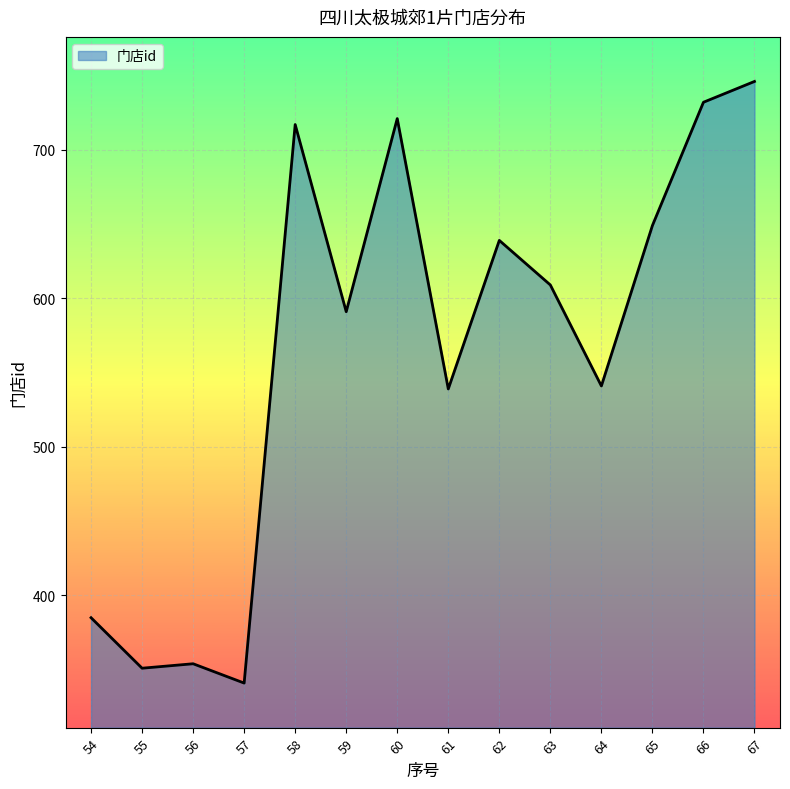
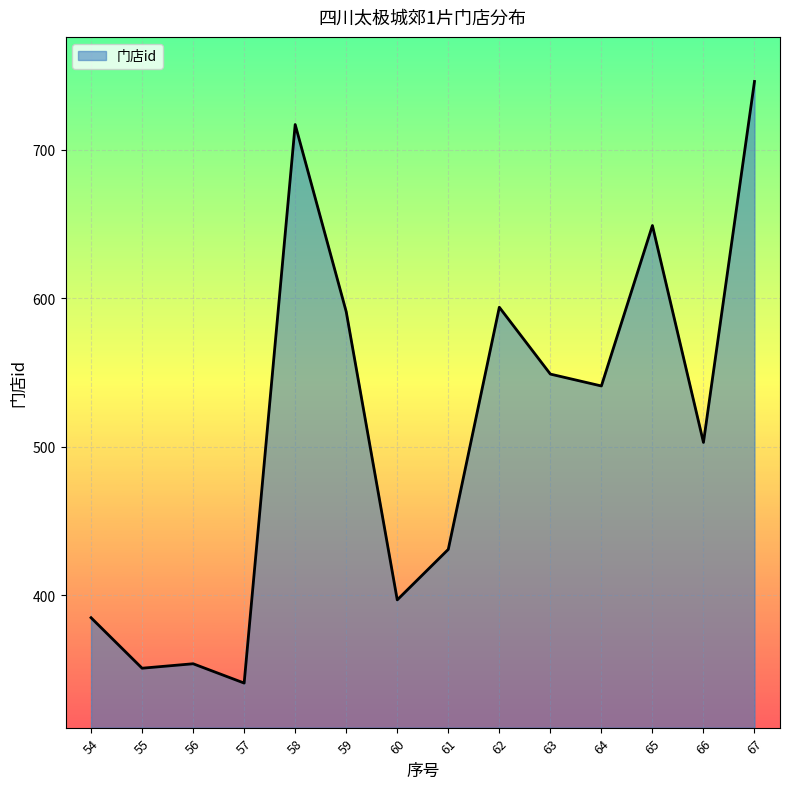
  {
    "54": 385,
    "55": 351,
    "56": 354,
    "57": 341,
    "58": 717,
    "59": 591,
-   "60": 721,
-   "61": 539,
-   "62": 639,
-   "63": 609,
+   "60": 397,
+   "61": 431,
+   "62": 594,
+   "63": 549,
    "64": 541,
    "65": 649,
-   "66": 732,
+   "66": 503,
    "67": 746
  }
